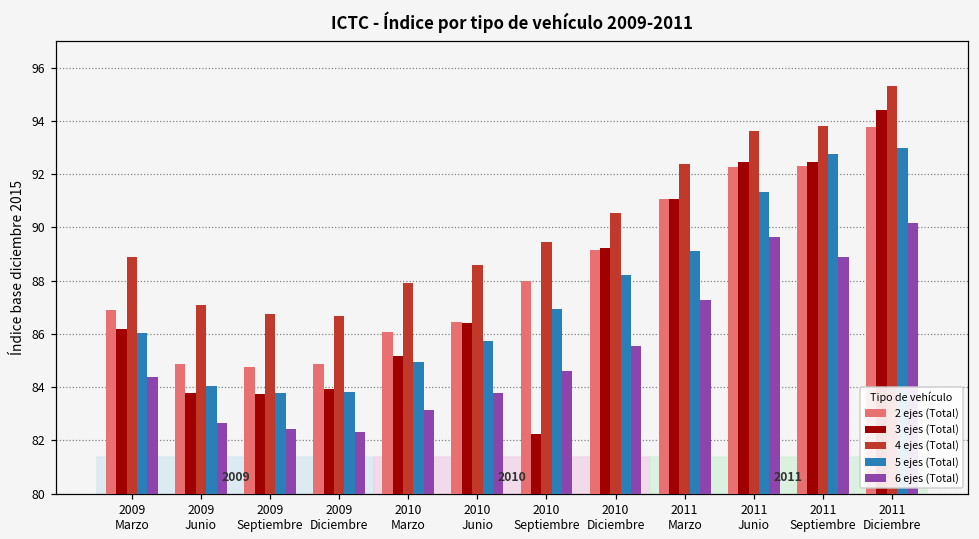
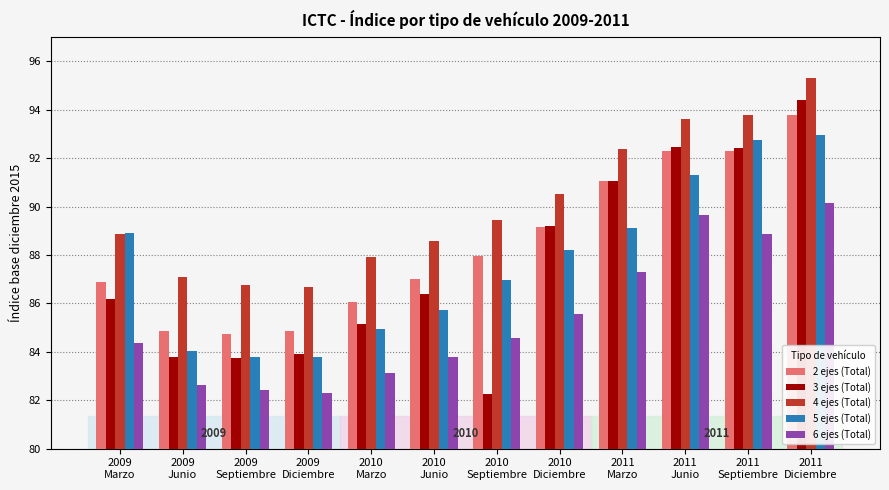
  {
    "2 ejes (Total)": {
      "2009 Marzo": 86.9,
      "2009 Junio": 84.9,
      "2009 Septiembre": 84.8,
      "2009 Diciembre": 84.9,
      "2010 Marzo": 86.1,
-     "2010 Junio": 86.5,
+     "2010 Junio": 87.0,
      "2010 Septiembre": 88.0,
      "2010 Diciembre": 89.2,
      "2011 Marzo": 91.1,
      "2011 Junio": 92.3,
      "2011 Septiembre": 92.3,
      "2011 Diciembre": 93.8
    },
    "3 ejes (Total)": {
      "2009 Marzo": 86.2,
      "2009 Junio": 83.8,
      "2009 Septiembre": 83.7,
      "2009 Diciembre": 83.9,
      "2010 Marzo": 85.2,
      "2010 Junio": 86.4,
      "2010 Septiembre": 82.3,
      "2010 Diciembre": 89.2,
      "2011 Marzo": 91.1,
      "2011 Junio": 92.5,
      "2011 Septiembre": 92.4,
      "2011 Diciembre": 94.4
    },
    "4 ejes (Total)": {
      "2009 Marzo": 88.9,
      "2009 Junio": 87.1,
      "2009 Septiembre": 86.8,
      "2009 Diciembre": 86.7,
      "2010 Marzo": 87.9,
      "2010 Junio": 88.6,
      "2010 Septiembre": 89.4,
      "2010 Diciembre": 90.5,
      "2011 Marzo": 92.4,
      "2011 Junio": 93.6,
      "2011 Septiembre": 93.8,
      "2011 Diciembre": 95.3
    },
    "5 ejes (Total)": {
-     "2009 Marzo": 86.0,
+     "2009 Marzo": 88.9,
      "2009 Junio": 84.0,
      "2009 Septiembre": 83.8,
      "2009 Diciembre": 83.8,
      "2010 Marzo": 85.0,
      "2010 Junio": 85.7,
      "2010 Septiembre": 87.0,
      "2010 Diciembre": 88.2,
      "2011 Marzo": 89.1,
      "2011 Junio": 91.3,
      "2011 Septiembre": 92.7,
      "2011 Diciembre": 93.0
    },
    "6 ejes (Total)": {
      "2009 Marzo": 84.4,
      "2009 Junio": 82.6,
      "2009 Septiembre": 82.4,
      "2009 Diciembre": 82.3,
      "2010 Marzo": 83.1,
      "2010 Junio": 83.8,
      "2010 Septiembre": 84.6,
      "2010 Diciembre": 85.6,
      "2011 Marzo": 87.3,
      "2011 Junio": 89.7,
      "2011 Septiembre": 88.9,
      "2011 Diciembre": 90.2
    }
  }
